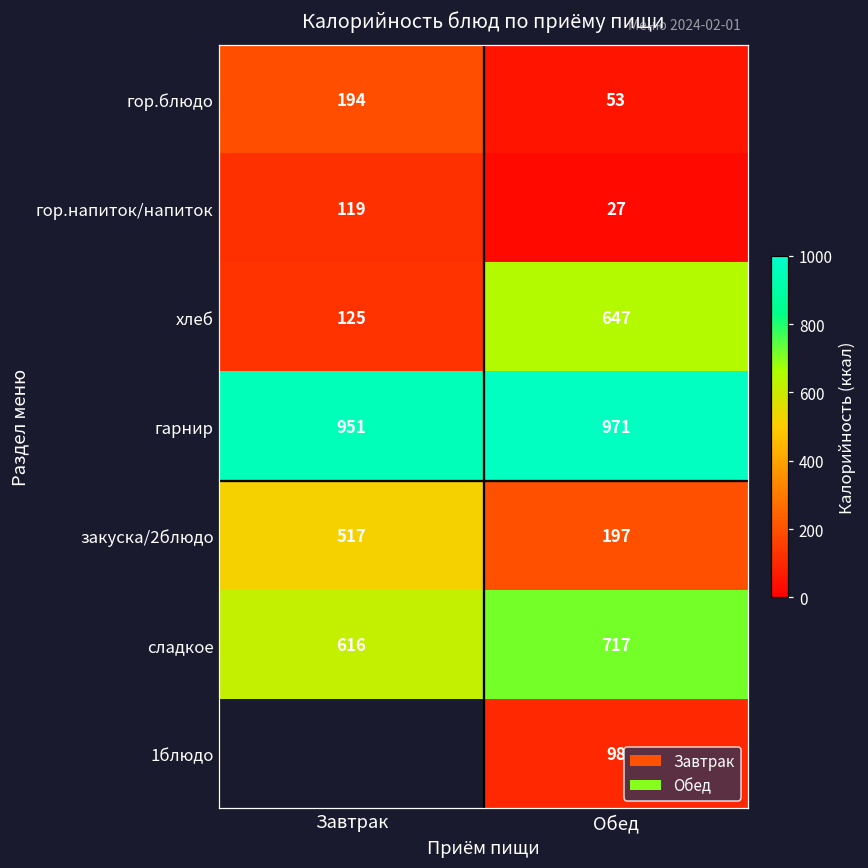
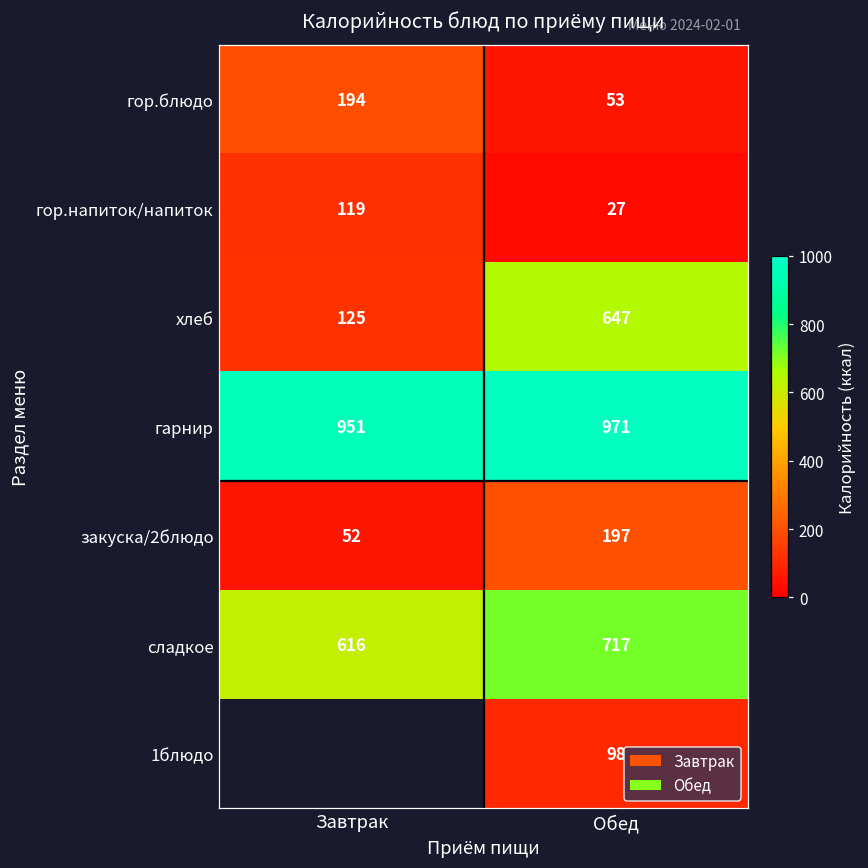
  {
    "гор.блюдо": {
      "Завтрак": 194,
      "Обед": 53
    },
    "гор.напиток/напиток": {
      "Завтрак": 119,
      "Обед": 27
    },
    "хлеб": {
      "Завтрак": 125,
      "Обед": 647
    },
    "гарнир": {
      "Завтрак": 951,
      "Обед": 971
    },
    "закуска/2блюдо": {
-     "Завтрак": 517,
+     "Завтрак": 52,
      "Обед": 197
    },
    "сладкое": {
      "Завтрак": 616,
      "Обед": 717
    }
  }
